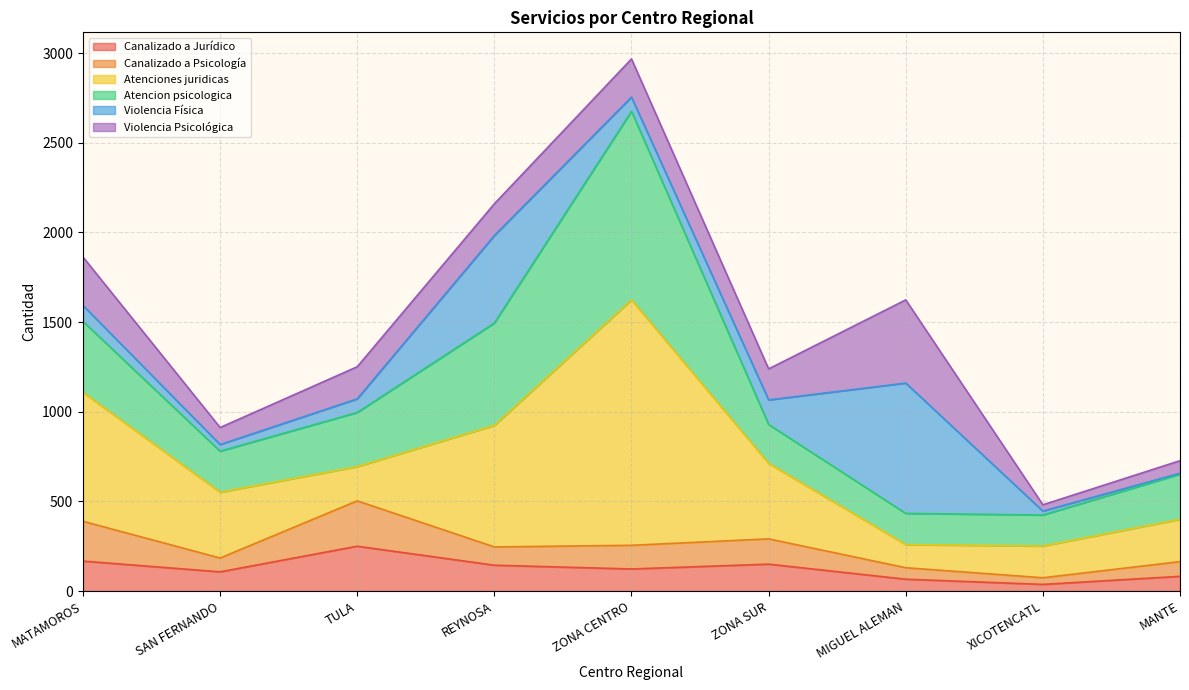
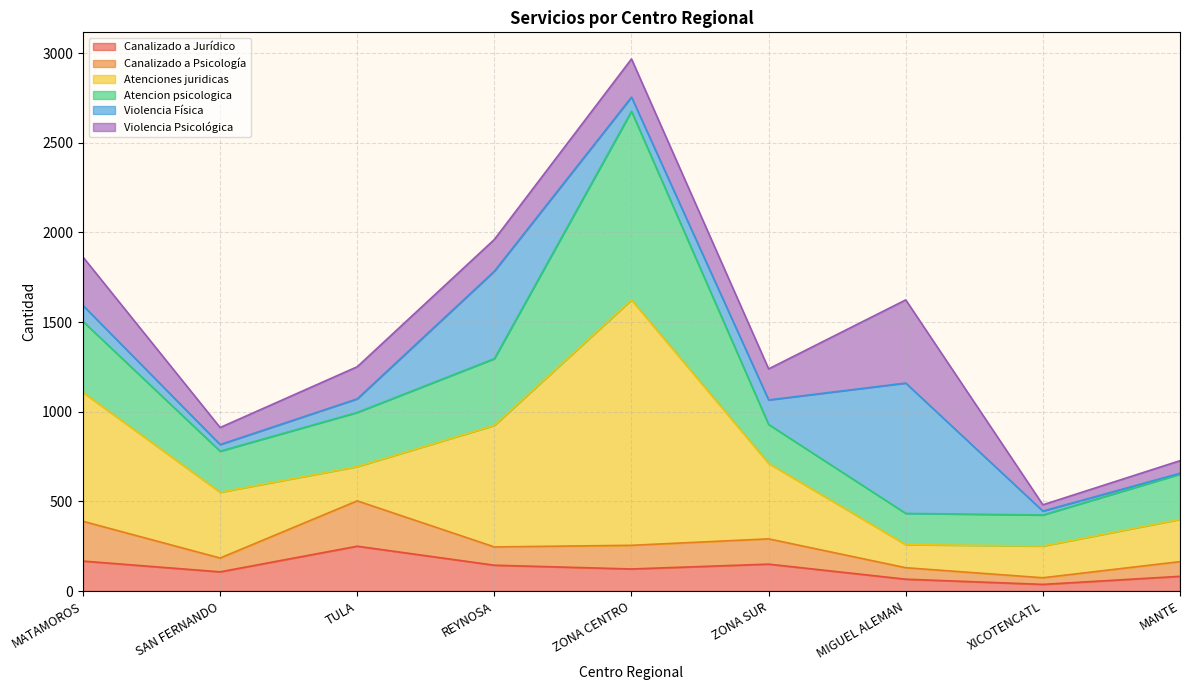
  {
    "Atenciones juridicas": {
      "MATAMOROS": 720,
      "SAN FERNANDO": 370,
      "TULA": 190,
      "REYNOSA": 680,
      "ZONA CENTRO": 1370,
      "ZONA SUR": 420,
      "MIGUEL ALEMAN": 130,
      "XICOTENCATL": 180,
      "MANTE": 240
    },
    "Atencion psicologica": {
      "MATAMOROS": 400,
      "SAN FERNANDO": 230,
      "TULA": 300,
-     "REYNOSA": 570,
+     "REYNOSA": 370,
      "ZONA CENTRO": 1050,
      "ZONA SUR": 220,
      "MIGUEL ALEMAN": 170,
      "XICOTENCATL": 170
    },
    "Violencia Física": {
      "MATAMOROS": 90,
      "SAN FERNANDO": 40,
      "TULA": 80,
      "REYNOSA": 490,
      "ZONA CENTRO": 80,
      "ZONA SUR": 140,
      "MIGUEL ALEMAN": 730,
      "XICOTENCATL": 20
    },
    "Violencia Psicológica": {
      "MATAMOROS": 270,
      "SAN FERNANDO": 100,
      "TULA": 180,
      "REYNOSA": 180,
      "ZONA CENTRO": 210,
      "ZONA SUR": 170,
      "MIGUEL ALEMAN": 460,
      "XICOTENCATL": 40,
      "MANTE": 70
    }
  }
